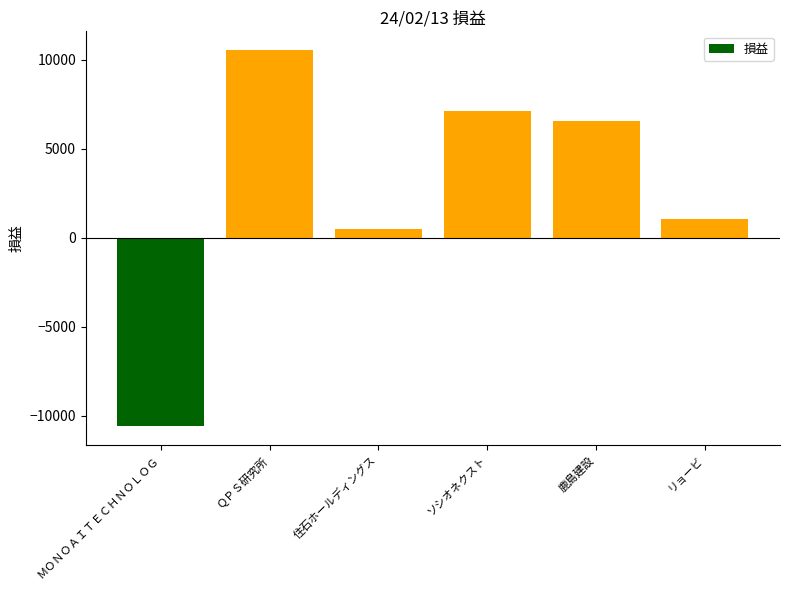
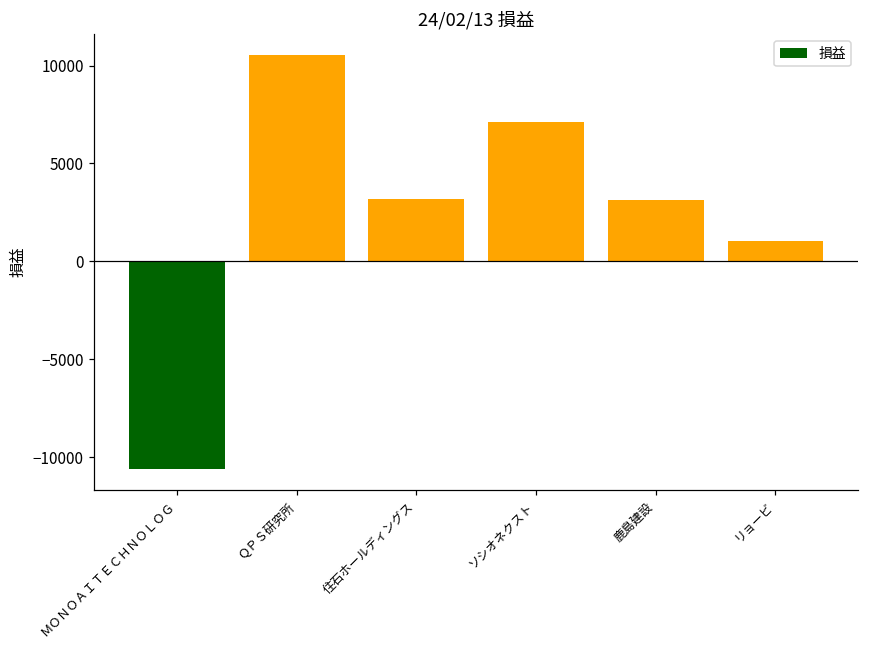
  {
    "ＭＯＮＯＡＩＴＥＣＨＮＯＬＯＧ": -10600,
    "ＱＰＳ研究所": 10500,
-   "住石ホールディングス": 500,
+   "住石ホールディングス": 3200,
    "ソシオネクスト": 7100,
-   "鹿島建設": 6500,
+   "鹿島建設": 3200,
    "リョービ": 1000
  }
